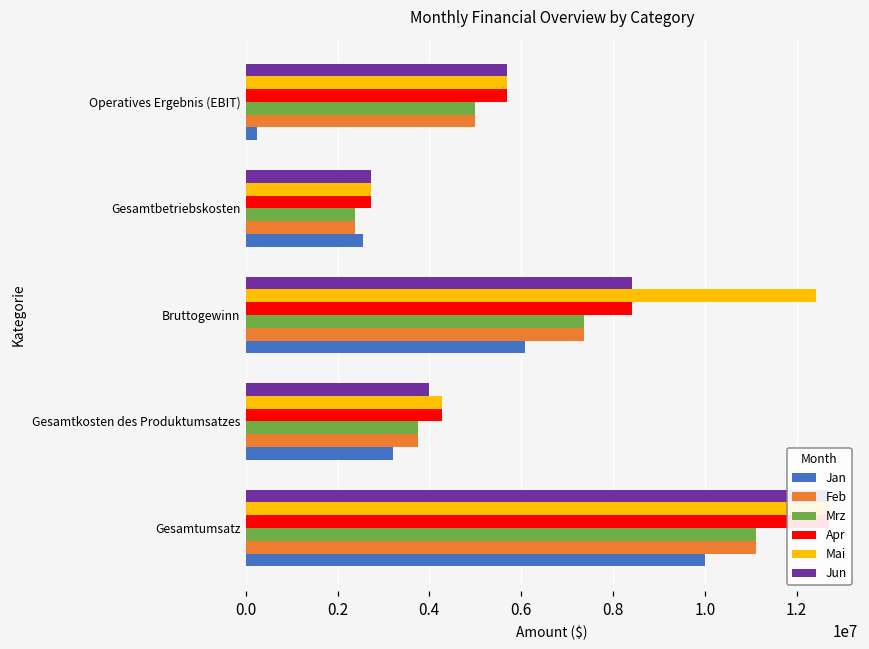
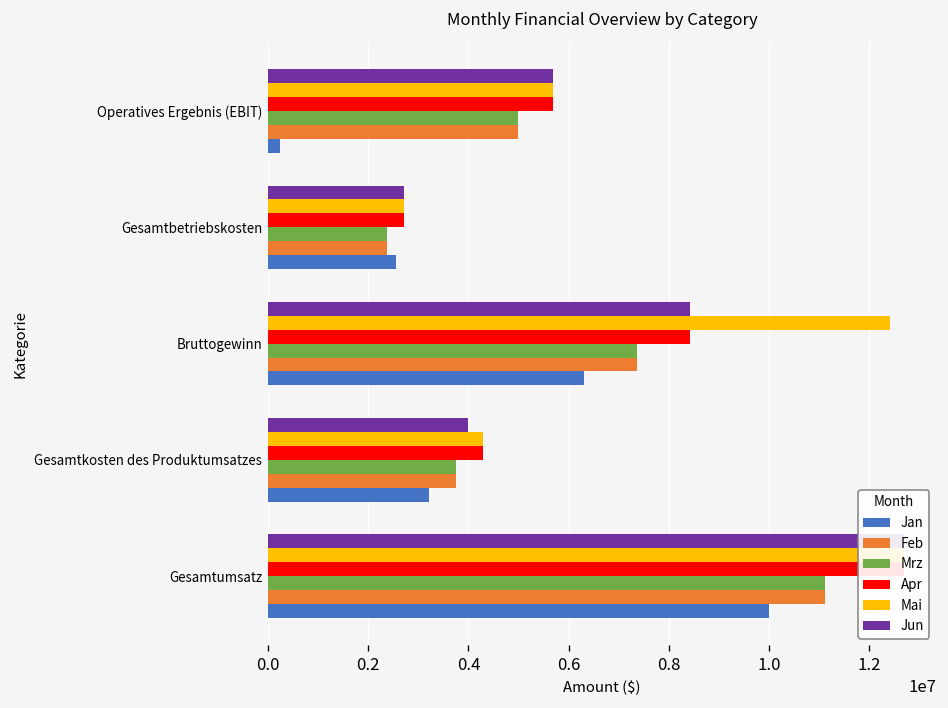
  {
    "Jan": {
      "Operatives Ergebnis (EBIT)": 200000,
      "Gesamtbetriebskosten": 2600000,
-     "Bruttogewinn": 6100000,
+     "Bruttogewinn": 6300000,
      "Gesamtkosten des Produktumsatzes": 3200000,
      "Gesamtumsatz": 10000000
    },
    "Feb": {
      "Operatives Ergebnis (EBIT)": 5000000,
      "Gesamtbetriebskosten": 2400000,
      "Bruttogewinn": 7400000,
      "Gesamtkosten des Produktumsatzes": 3700000,
      "Gesamtumsatz": 11100000
    },
    "Mrz": {
      "Operatives Ergebnis (EBIT)": 5000000,
      "Gesamtbetriebskosten": 2400000,
      "Bruttogewinn": 7400000,
      "Gesamtkosten des Produktumsatzes": 3700000,
      "Gesamtumsatz": 11100000
    },
    "Apr": {
      "Operatives Ergebnis (EBIT)": 5700000,
      "Gesamtbetriebskosten": 2700000,
      "Bruttogewinn": 8400000,
      "Gesamtkosten des Produktumsatzes": 4300000
    },
    "Mai": {
      "Operatives Ergebnis (EBIT)": 5700000,
      "Gesamtbetriebskosten": 2700000,
      "Bruttogewinn": 12400000,
      "Gesamtkosten des Produktumsatzes": 4300000
    },
    "Jun": {
      "Operatives Ergebnis (EBIT)": 5700000,
      "Gesamtbetriebskosten": 2700000,
      "Bruttogewinn": 8400000,
      "Gesamtkosten des Produktumsatzes": 4000000
    }
  }
